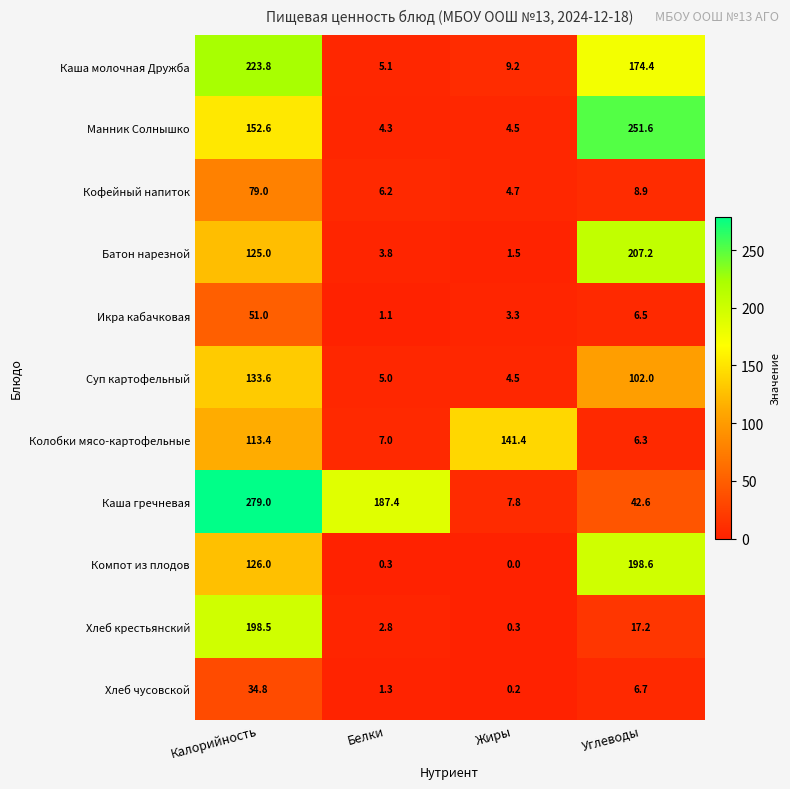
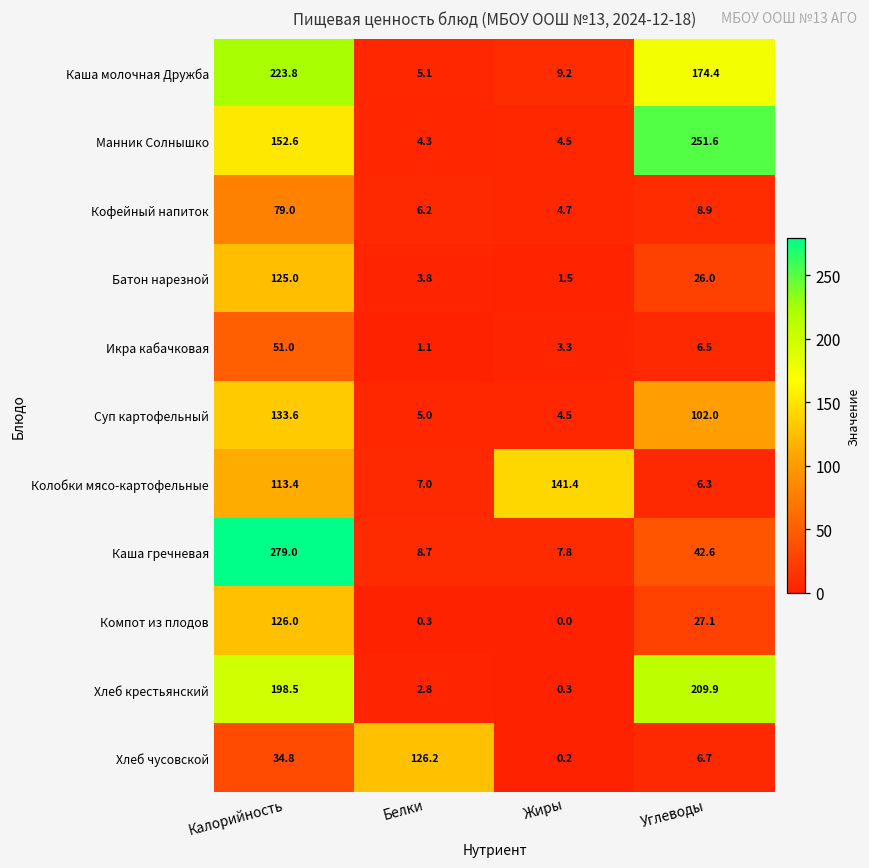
  {
    "Каша молочная Дружба": {
      "Калорийность": 223.8,
      "Белки": 5.1,
      "Жиры": 9.2,
      "Углеводы": 174.4
    },
    "Манник Солнышко": {
      "Калорийность": 152.6,
      "Белки": 4.3,
      "Жиры": 4.5,
      "Углеводы": 251.6
    },
    "Кофейный напиток": {
      "Калорийность": 79.0,
      "Белки": 6.2,
      "Жиры": 4.7,
      "Углеводы": 8.9
    },
    "Батон нарезной": {
      "Калорийность": 125.0,
      "Белки": 3.8,
      "Жиры": 1.5,
-     "Углеводы": 207.2
+     "Углеводы": 26.0
    },
    "Икра кабачковая": {
      "Калорийность": 51.0,
      "Белки": 1.1,
      "Жиры": 3.3,
      "Углеводы": 6.5
    },
    "Суп картофельный": {
      "Калорийность": 133.6,
      "Белки": 5.0,
      "Жиры": 4.5,
      "Углеводы": 102.0
    },
    "Колобки мясо-картофельные": {
      "Калорийность": 113.4,
      "Белки": 7.0,
      "Жиры": 141.4,
      "Углеводы": 6.3
    },
    "Каша гречневая": {
      "Калорийность": 279.0,
-     "Белки": 187.4,
+     "Белки": 8.7,
      "Жиры": 7.8,
      "Углеводы": 42.6
    },
    "Компот из плодов": {
      "Калорийность": 126.0,
      "Белки": 0.3,
      "Жиры": 0.0,
-     "Углеводы": 198.6
+     "Углеводы": 27.1
    },
    "Хлеб крестьянский": {
      "Калорийность": 198.5,
      "Белки": 2.8,
      "Жиры": 0.3,
-     "Углеводы": 17.2
+     "Углеводы": 209.9
    },
    "Хлеб чусовской": {
      "Калорийность": 34.8,
-     "Белки": 1.3,
+     "Белки": 126.2,
      "Жиры": 0.2,
      "Углеводы": 6.7
    }
  }
